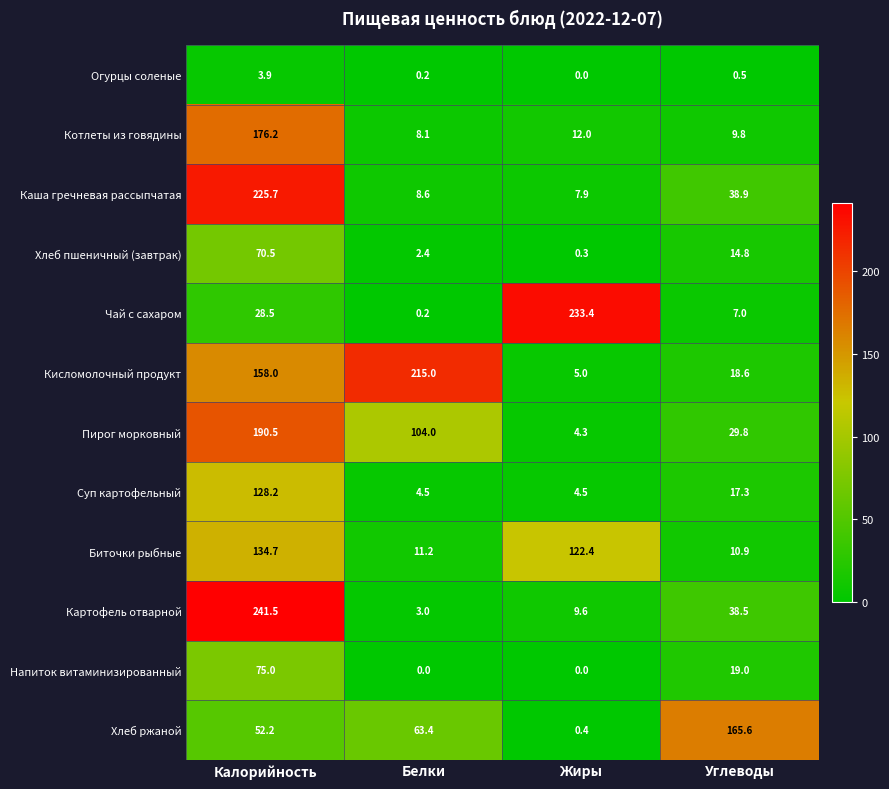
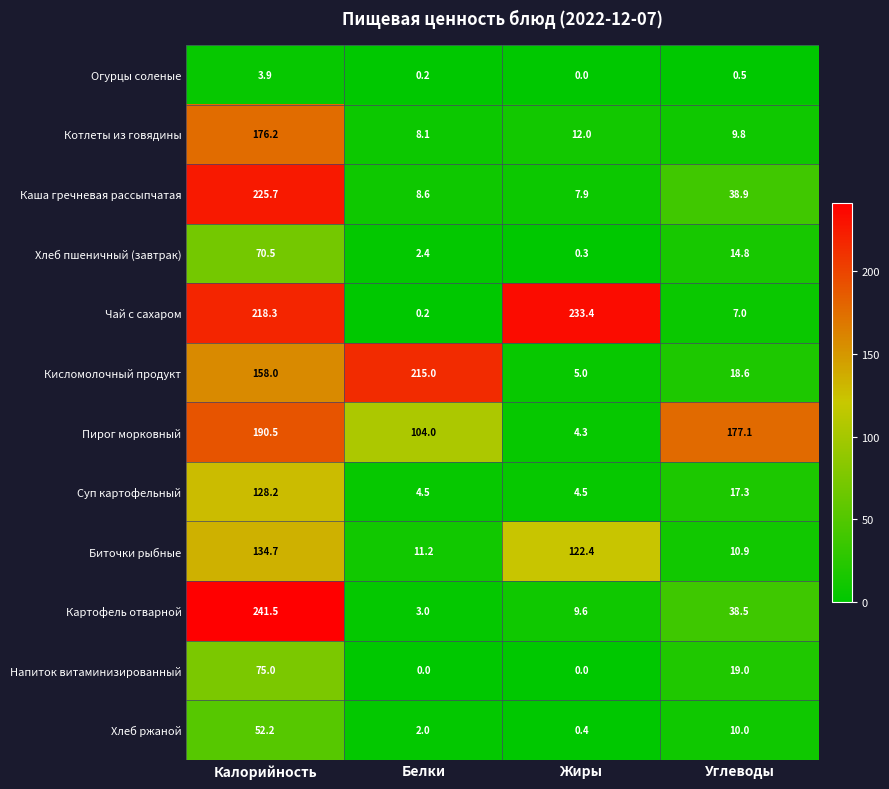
  {
    "Огурцы соленые": {
      "Калорийность": 3.9,
      "Белки": 0.2,
      "Жиры": 0.0,
      "Углеводы": 0.5
    },
    "Котлеты из говядины": {
      "Калорийность": 176.2,
      "Белки": 8.1,
      "Жиры": 12.0,
      "Углеводы": 9.8
    },
    "Каша гречневая рассыпчатая": {
      "Калорийность": 225.7,
      "Белки": 8.6,
      "Жиры": 7.9,
      "Углеводы": 38.9
    },
    "Хлеб пшеничный (завтрак)": {
      "Калорийность": 70.5,
      "Белки": 2.4,
      "Жиры": 0.3,
      "Углеводы": 14.8
    },
    "Чай с сахаром": {
-     "Калорийность": 28.5,
+     "Калорийность": 218.3,
      "Белки": 0.2,
      "Жиры": 233.4,
      "Углеводы": 7.0
    },
    "Кисломолочный продукт": {
      "Калорийность": 158.0,
      "Белки": 215.0,
      "Жиры": 5.0,
      "Углеводы": 18.6
    },
    "Пирог морковный": {
      "Калорийность": 190.5,
      "Белки": 104.0,
      "Жиры": 4.3,
-     "Углеводы": 29.8
+     "Углеводы": 177.1
    },
    "Суп картофельный": {
      "Калорийность": 128.2,
      "Белки": 4.5,
      "Жиры": 4.5,
      "Углеводы": 17.3
    },
    "Биточки рыбные": {
      "Калорийность": 134.7,
      "Белки": 11.2,
      "Жиры": 122.4,
      "Углеводы": 10.9
    },
    "Картофель отварной": {
      "Калорийность": 241.5,
      "Белки": 3.0,
      "Жиры": 9.6,
      "Углеводы": 38.5
    },
    "Напиток витаминизированный": {
      "Калорийность": 75.0,
      "Белки": 0.0,
      "Жиры": 0.0,
      "Углеводы": 19.0
    },
    "Хлеб ржаной": {
      "Калорийность": 52.2,
-     "Белки": 63.4,
+     "Белки": 2.0,
      "Жиры": 0.4,
-     "Углеводы": 165.6
+     "Углеводы": 10.0
    }
  }
